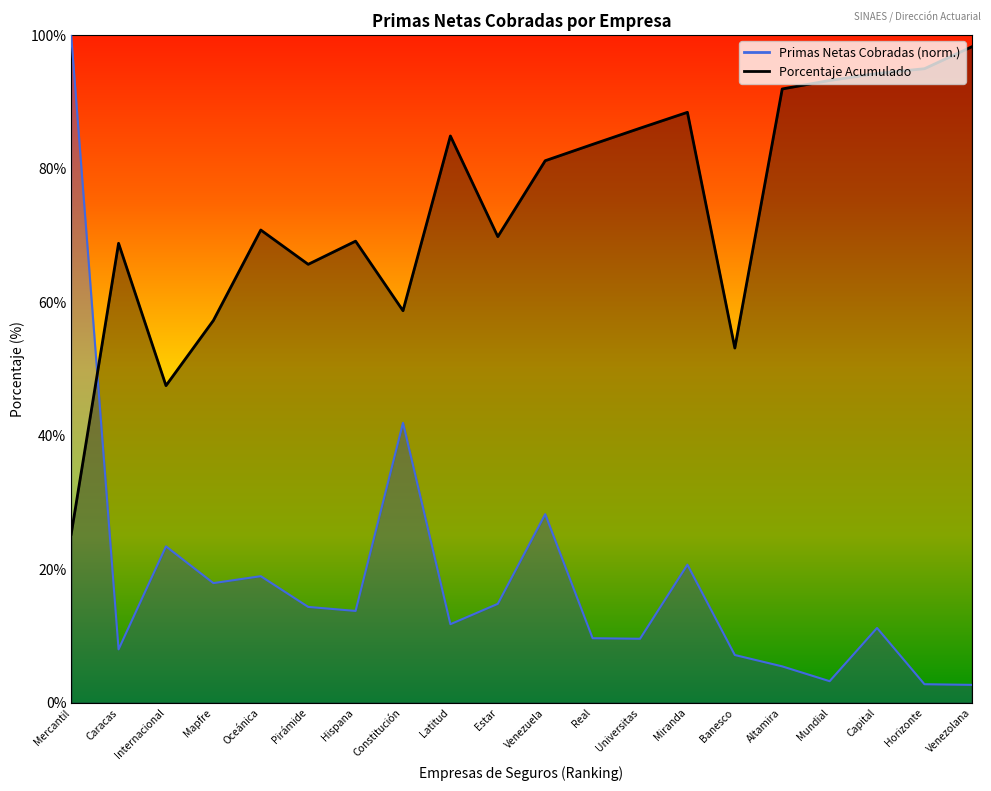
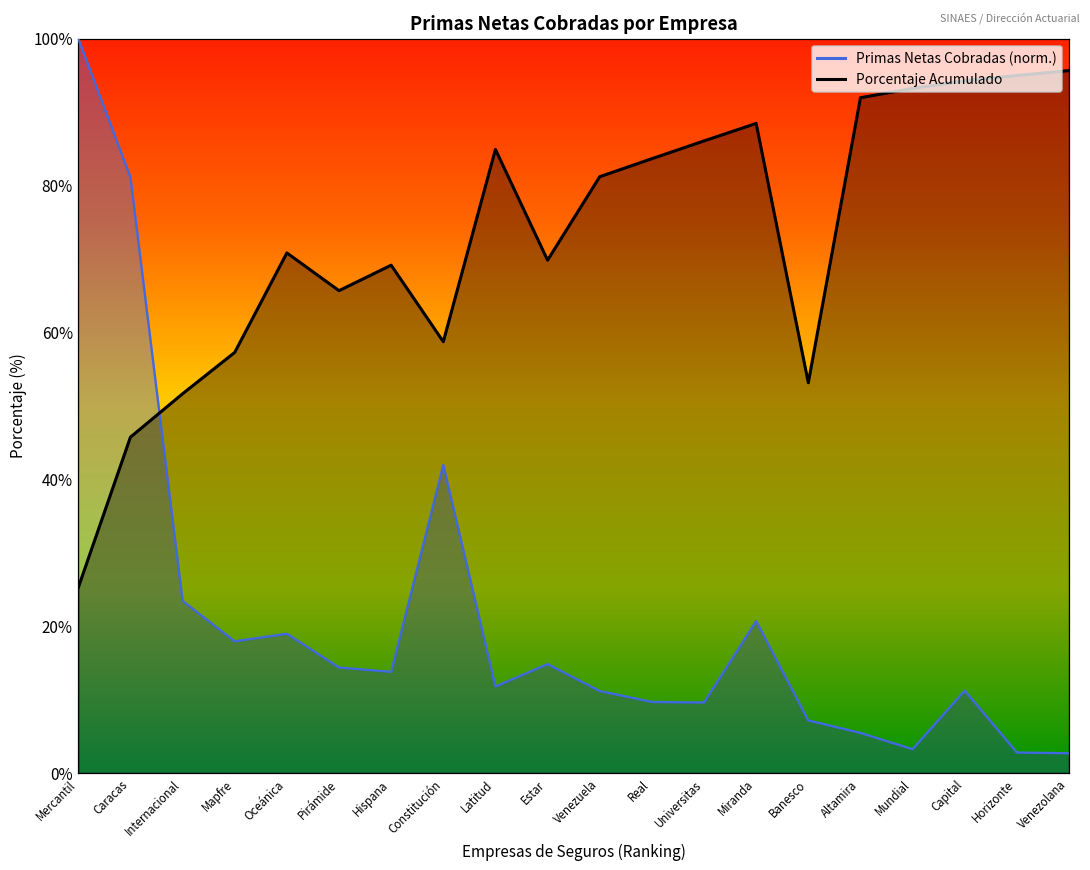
  {
    "Primas Netas Cobradas (norm.)": {
      "Mercantil": "100%",
-     "Caracas": "8%",
+     "Caracas": "81%",
      "Internacional": "23%",
      "Mapfre": "18%",
      "Oceánica": "19%",
      "Pirámide": "14%",
      "Hispana": "14%",
      "Constitución": "42%",
      "Latitud": "12%",
      "Estar": "15%",
-     "Venezuela": "28%",
+     "Venezuela": "11%",
      "Real": "10%",
      "Universitas": "10%",
      "Miranda": "21%",
      "Banesco": "7%",
      "Altamira": "5%",
      "Mundial": "3%",
      "Capital": "11%",
      "Horizonte": "3%",
      "Venezolana": "3%"
    },
    "Porcentaje Acumulado": {
      "Mercantil": "25%",
-     "Caracas": "69%",
-     "Internacional": "48%",
+     "Caracas": "46%",
+     "Internacional": "52%",
      "Mapfre": "57%",
      "Oceánica": "71%",
      "Pirámide": "66%",
      "Hispana": "69%",
      "Constitución": "59%",
      "Latitud": "85%",
      "Estar": "70%",
      "Venezuela": "81%",
      "Real": "84%",
      "Universitas": "86%",
      "Miranda": "88%",
      "Banesco": "53%",
      "Altamira": "92%",
-     "Venezolana": "98%"
+     "Venezolana": "96%"
    }
  }
